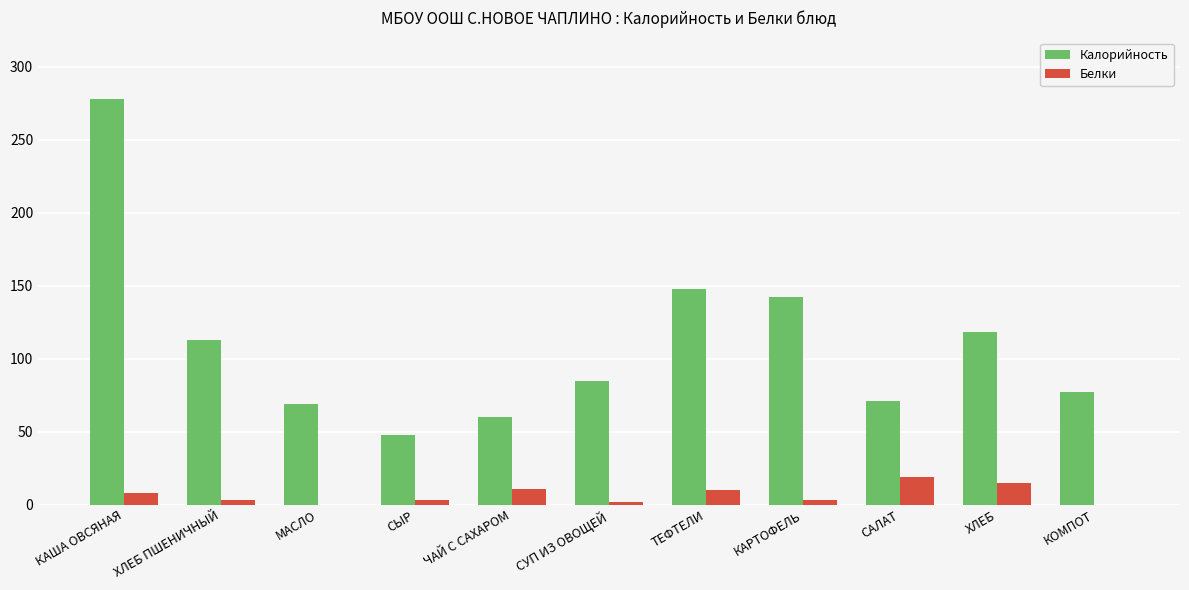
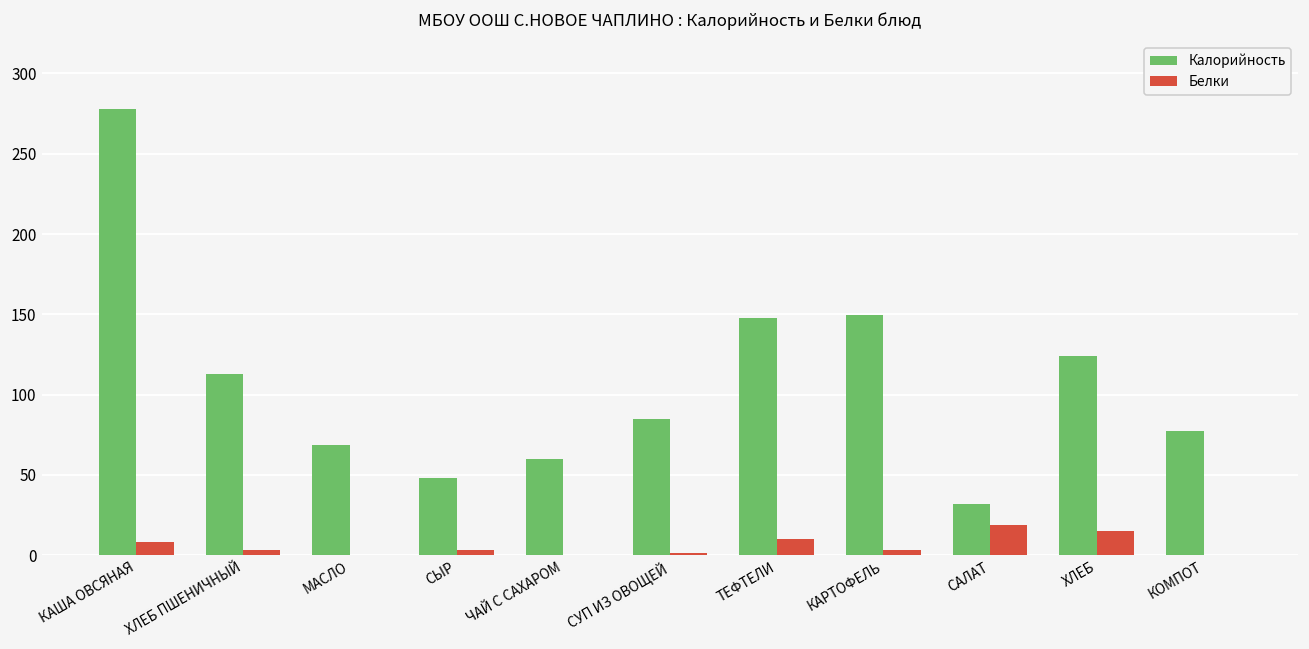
  {
    "Калорийность": {
      "КАША ОВСЯНАЯ": 278,
      "ХЛЕБ ПШЕНИЧНЫЙ": 113,
      "МАСЛО": 69,
      "СЫР": 48,
      "ЧАЙ С САХАРОМ": 60,
      "СУП ИЗ ОВОЩЕЙ": 85,
      "ТЕФТЕЛИ": 148,
-     "КАРТОФЕЛЬ": 142,
-     "САЛАТ": 71,
-     "ХЛЕБ": 118,
+     "КАРТОФЕЛЬ": 150,
+     "САЛАТ": 32,
+     "ХЛЕБ": 124,
      "КОМПОТ": 77
    },
    "Белки": {
      "КАША ОВСЯНАЯ": 8,
      "ХЛЕБ ПШЕНИЧНЫЙ": 3,
      "СЫР": 3,
-     "ЧАЙ С САХАРОМ": 11,
+     "ЧАЙ С САХАРОМ": 0,
      "ТЕФТЕЛИ": 10,
      "КАРТОФЕЛЬ": 3,
      "САЛАТ": 19,
      "ХЛЕБ": 15,
      "КОМПОТ": 0
    }
  }
